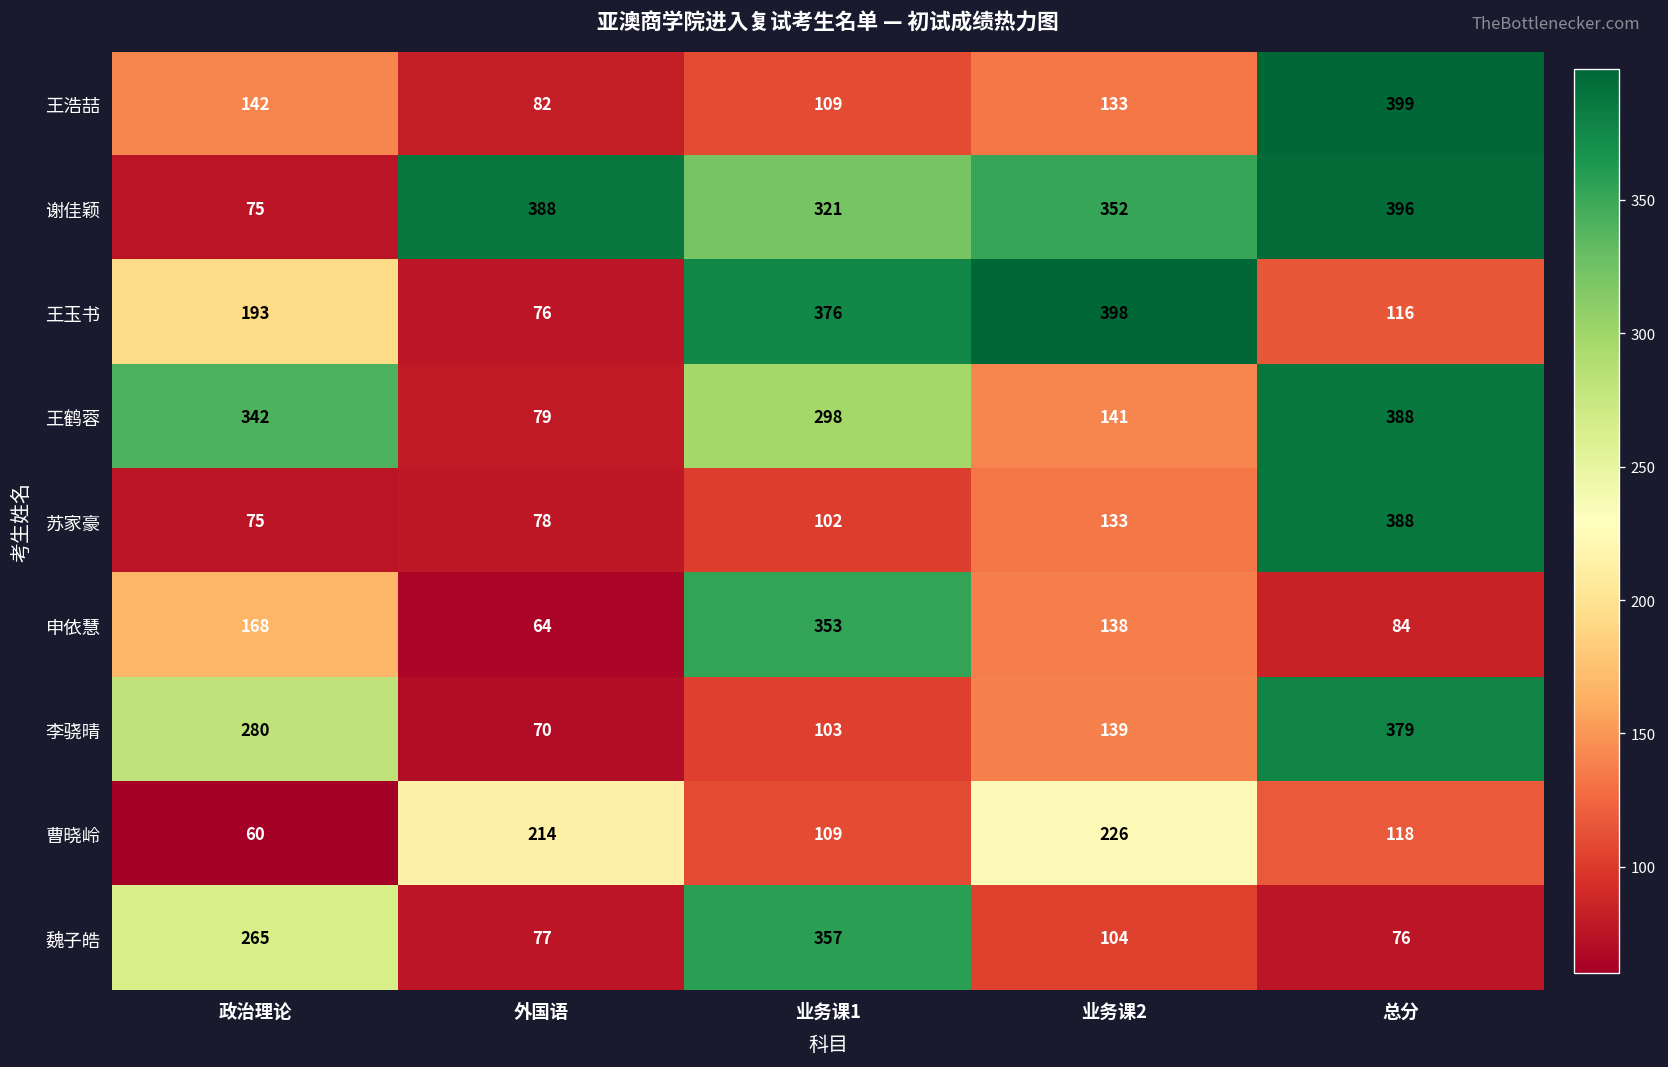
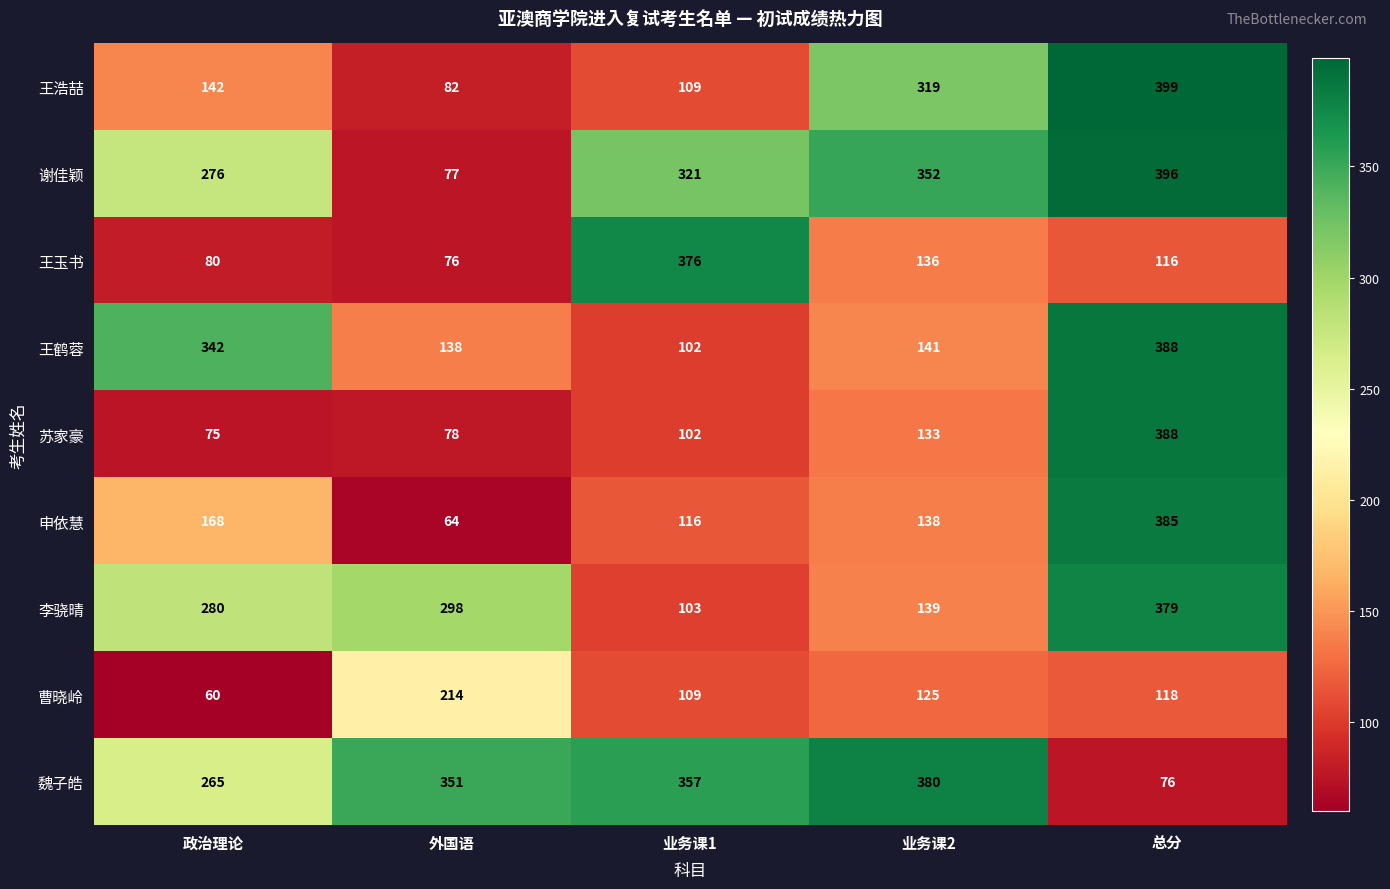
  {
    "王浩喆": {
      "政治理论": 142,
      "外国语": 82,
      "业务课1": 109,
-     "业务课2": 133,
+     "业务课2": 319,
      "总分": 399
    },
    "谢佳颖": {
-     "政治理论": 75,
-     "外国语": 388,
+     "政治理论": 276,
+     "外国语": 77,
      "业务课1": 321,
      "业务课2": 352,
      "总分": 396
    },
    "王玉书": {
-     "政治理论": 193,
+     "政治理论": 80,
      "外国语": 76,
      "业务课1": 376,
-     "业务课2": 398,
+     "业务课2": 136,
      "总分": 116
    },
    "王鹤蓉": {
      "政治理论": 342,
-     "外国语": 79,
-     "业务课1": 298,
+     "外国语": 138,
+     "业务课1": 102,
      "业务课2": 141,
      "总分": 388
    },
    "苏家豪": {
      "政治理论": 75,
      "外国语": 78,
      "业务课1": 102,
      "业务课2": 133,
      "总分": 388
    },
    "申依慧": {
      "政治理论": 168,
      "外国语": 64,
-     "业务课1": 353,
+     "业务课1": 116,
      "业务课2": 138,
-     "总分": 84
+     "总分": 385
    },
    "李骁晴": {
      "政治理论": 280,
-     "外国语": 70,
+     "外国语": 298,
      "业务课1": 103,
      "业务课2": 139,
      "总分": 379
    },
    "曹晓岭": {
      "政治理论": 60,
      "外国语": 214,
      "业务课1": 109,
-     "业务课2": 226,
+     "业务课2": 125,
      "总分": 118
    },
    "魏子皓": {
      "政治理论": 265,
-     "外国语": 77,
+     "外国语": 351,
      "业务课1": 357,
-     "业务课2": 104,
+     "业务课2": 380,
      "总分": 76
    }
  }
